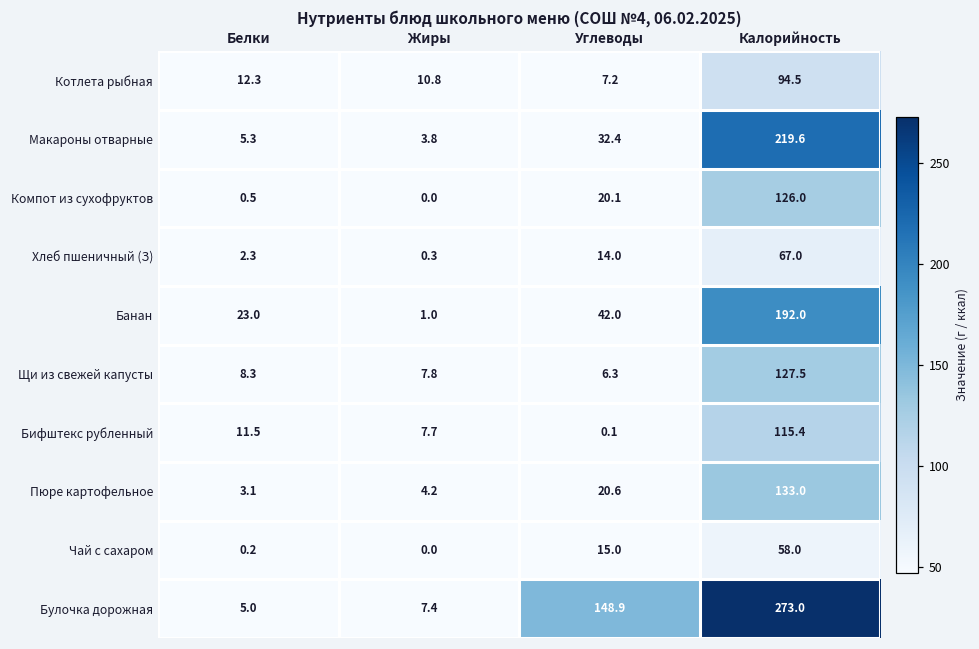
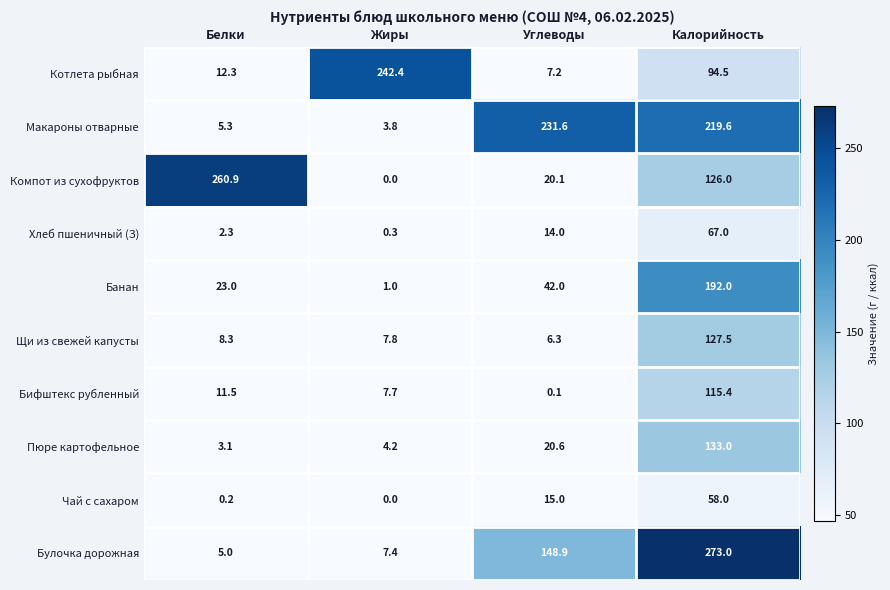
  {
    "Котлета рыбная": {
      "Белки": 12.3,
-     "Жиры": 10.8,
+     "Жиры": 242.4,
      "Углеводы": 7.2,
      "Калорийность": 94.5
    },
    "Макароны отварные": {
      "Белки": 5.3,
      "Жиры": 3.8,
-     "Углеводы": 32.4,
+     "Углеводы": 231.6,
      "Калорийность": 219.6
    },
    "Компот из сухофруктов": {
-     "Белки": 0.5,
+     "Белки": 260.9,
      "Жиры": 0.0,
      "Углеводы": 20.1,
      "Калорийность": 126.0
    },
    "Хлеб пшеничный (З)": {
      "Белки": 2.3,
      "Жиры": 0.3,
      "Углеводы": 14.0,
      "Калорийность": 67.0
    },
    "Банан": {
      "Белки": 23.0,
      "Жиры": 1.0,
      "Углеводы": 42.0,
      "Калорийность": 192.0
    },
    "Щи из свежей капусты": {
      "Белки": 8.3,
      "Жиры": 7.8,
      "Углеводы": 6.3,
      "Калорийность": 127.5
    },
    "Бифштекс рубленный": {
      "Белки": 11.5,
      "Жиры": 7.7,
      "Углеводы": 0.1,
      "Калорийность": 115.4
    },
    "Пюре картофельное": {
      "Белки": 3.1,
      "Жиры": 4.2,
      "Углеводы": 20.6,
      "Калорийность": 133.0
    },
    "Чай с сахаром": {
      "Белки": 0.2,
      "Жиры": 0.0,
      "Углеводы": 15.0,
      "Калорийность": 58.0
    },
    "Булочка дорожная": {
      "Белки": 5.0,
      "Жиры": 7.4,
      "Углеводы": 148.9,
      "Калорийность": 273.0
    }
  }
